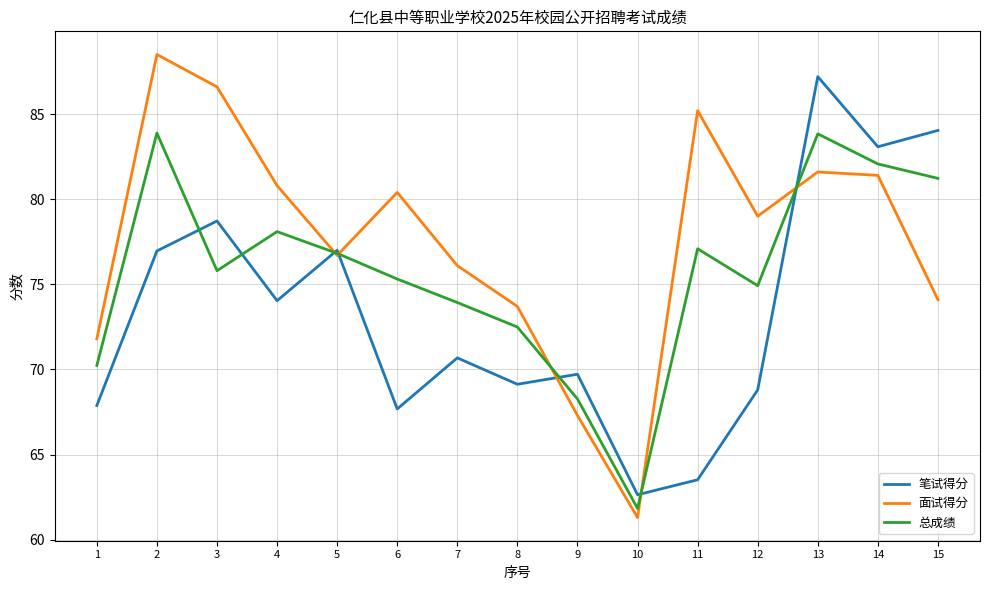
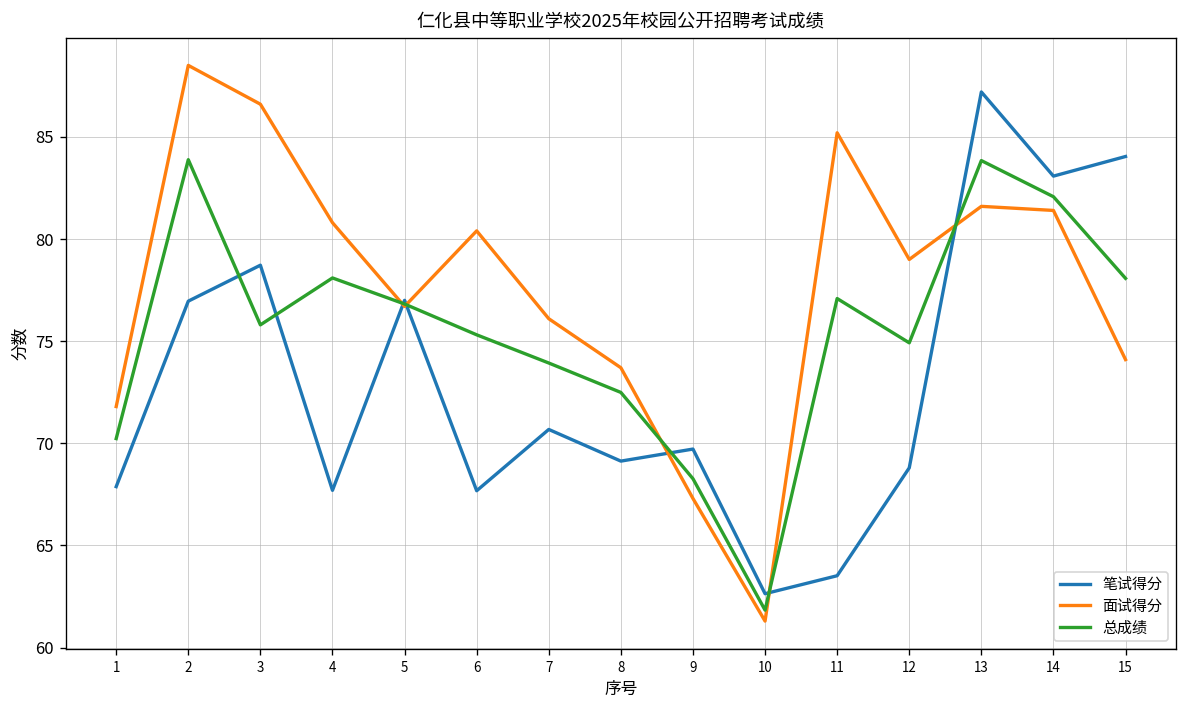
  {
    "笔试得分": {
      "1": 67.9,
      "2": 77.0,
      "3": 78.7,
-     "4": 74.0,
+     "4": 67.7,
      "5": 77.0,
      "6": 67.7,
      "7": 70.7,
      "8": 69.1,
      "9": 69.7,
      "10": 62.6,
      "11": 63.5,
      "12": 68.8,
      "13": 87.2,
      "14": 83.1,
      "15": 84.0
    },
    "面试得分": {
      "1": 71.8,
      "2": 88.5,
      "3": 86.6,
      "4": 80.8,
      "6": 80.4,
      "7": 76.1,
      "8": 73.7,
      "9": 67.3,
      "10": 61.3,
      "11": 85.2,
      "12": 79.0,
      "13": 81.6,
      "14": 81.4,
      "15": 74.1
    },
    "总成绩": {
      "1": 70.2,
      "2": 83.9,
      "3": 75.8,
      "4": 78.1,
      "6": 75.3,
      "7": 73.9,
      "8": 72.5,
      "9": 68.3,
      "10": 61.8,
      "11": 77.1,
      "12": 74.9,
      "13": 83.8,
      "14": 82.1,
-     "15": 81.2
+     "15": 78.1
    }
  }
